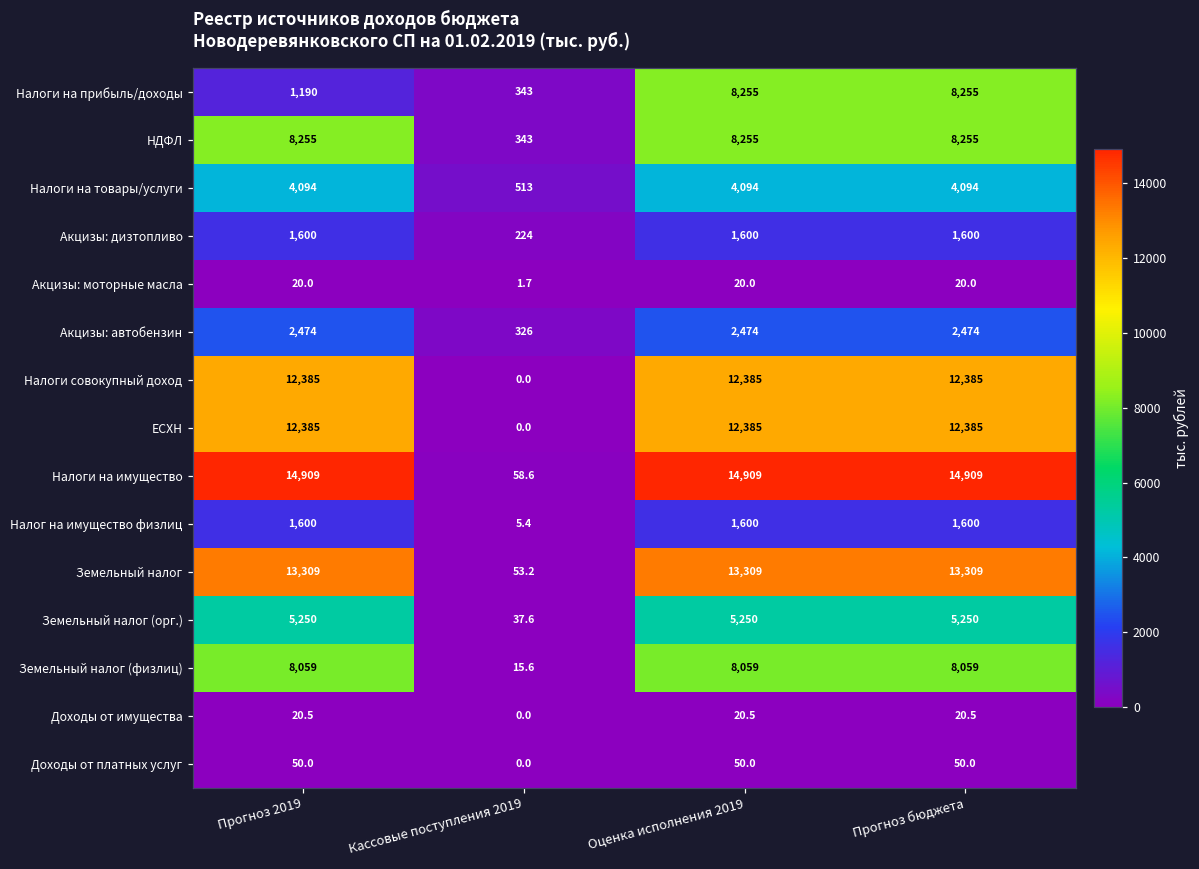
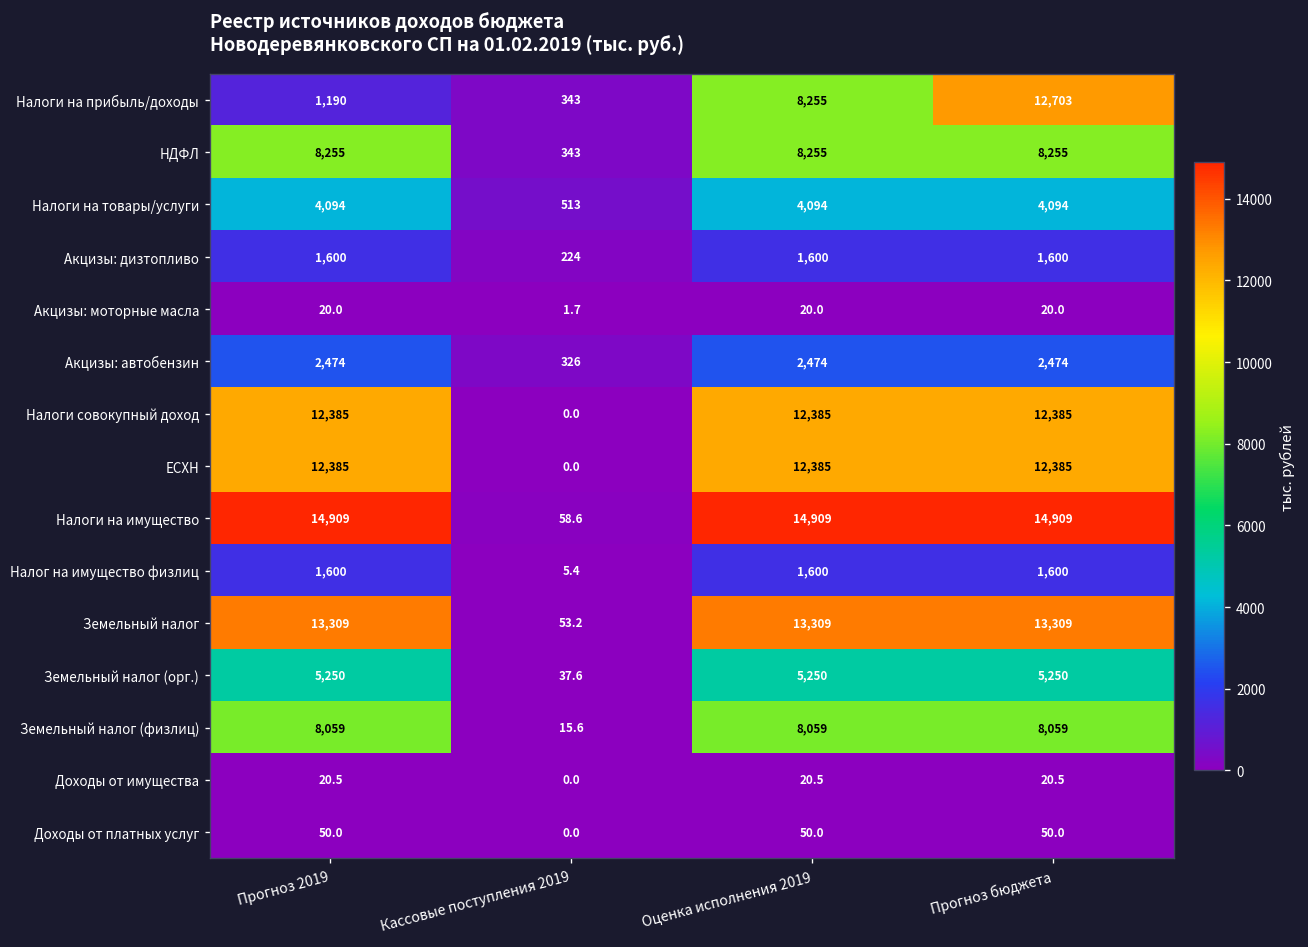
  {
    "Налоги на прибыль/доходы": {
      "Прогноз 2019": "1,190",
      "Кассовые поступления 2019": "343",
      "Оценка исполнения 2019": "8,255",
-     "Прогноз бюджета": "8,255"
+     "Прогноз бюджета": "12,703"
    },
    "НДФЛ": {
      "Прогноз 2019": "8,255",
      "Кассовые поступления 2019": "343",
      "Оценка исполнения 2019": "8,255",
      "Прогноз бюджета": "8,255"
    },
    "Налоги на товары/услуги": {
      "Прогноз 2019": "4,094",
      "Кассовые поступления 2019": "513",
      "Оценка исполнения 2019": "4,094",
      "Прогноз бюджета": "4,094"
    },
    "Акцизы: дизтопливо": {
      "Прогноз 2019": "1,600",
      "Кассовые поступления 2019": "224",
      "Оценка исполнения 2019": "1,600",
      "Прогноз бюджета": "1,600"
    },
    "Акцизы: моторные масла": {
      "Прогноз 2019": "20.0",
      "Кассовые поступления 2019": "1.7",
      "Оценка исполнения 2019": "20.0",
      "Прогноз бюджета": "20.0"
    },
    "Акцизы: автобензин": {
      "Прогноз 2019": "2,474",
      "Кассовые поступления 2019": "326",
      "Оценка исполнения 2019": "2,474",
      "Прогноз бюджета": "2,474"
    },
    "Налоги совокупный доход": {
      "Прогноз 2019": "12,385",
      "Кассовые поступления 2019": "0.0",
      "Оценка исполнения 2019": "12,385",
      "Прогноз бюджета": "12,385"
    },
    "ЕСХН": {
      "Прогноз 2019": "12,385",
      "Кассовые поступления 2019": "0.0",
      "Оценка исполнения 2019": "12,385",
      "Прогноз бюджета": "12,385"
    },
    "Налоги на имущество": {
      "Прогноз 2019": "14,909",
      "Кассовые поступления 2019": "58.6",
      "Оценка исполнения 2019": "14,909",
      "Прогноз бюджета": "14,909"
    },
    "Налог на имущество физлиц": {
      "Прогноз 2019": "1,600",
      "Кассовые поступления 2019": "5.4",
      "Оценка исполнения 2019": "1,600",
      "Прогноз бюджета": "1,600"
    },
    "Земельный налог": {
      "Прогноз 2019": "13,309",
      "Кассовые поступления 2019": "53.2",
      "Оценка исполнения 2019": "13,309",
      "Прогноз бюджета": "13,309"
    },
    "Земельный налог (орг.)": {
      "Прогноз 2019": "5,250",
      "Кассовые поступления 2019": "37.6",
      "Оценка исполнения 2019": "5,250",
      "Прогноз бюджета": "5,250"
    },
    "Земельный налог (физлиц)": {
      "Прогноз 2019": "8,059",
      "Кассовые поступления 2019": "15.6",
      "Оценка исполнения 2019": "8,059",
      "Прогноз бюджета": "8,059"
    },
    "Доходы от имущества": {
      "Прогноз 2019": "20.5",
      "Кассовые поступления 2019": "0.0",
      "Оценка исполнения 2019": "20.5",
      "Прогноз бюджета": "20.5"
    },
    "Доходы от платных услуг": {
      "Прогноз 2019": "50.0",
      "Кассовые поступления 2019": "0.0",
      "Оценка исполнения 2019": "50.0",
      "Прогноз бюджета": "50.0"
    }
  }
